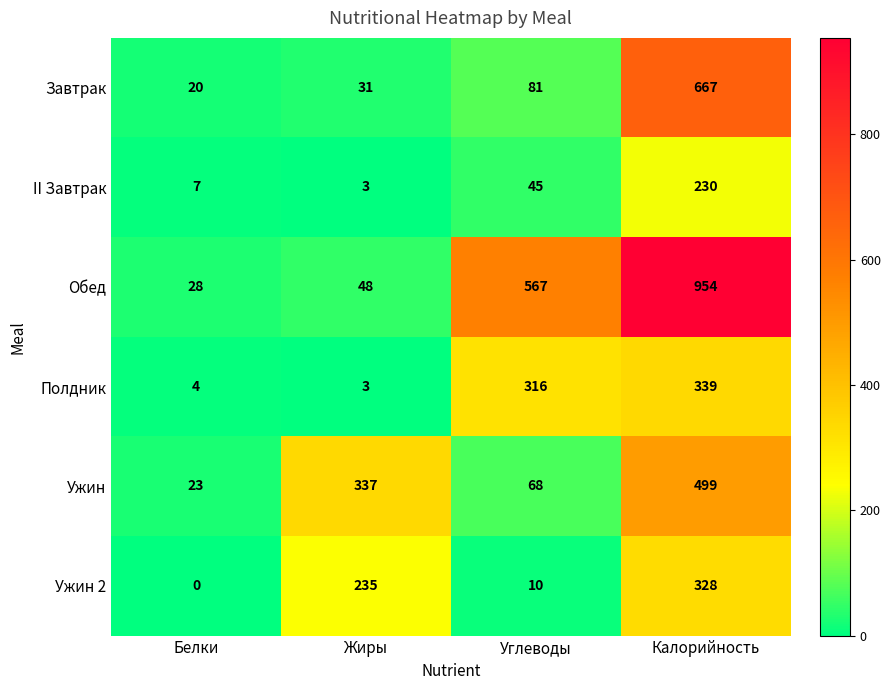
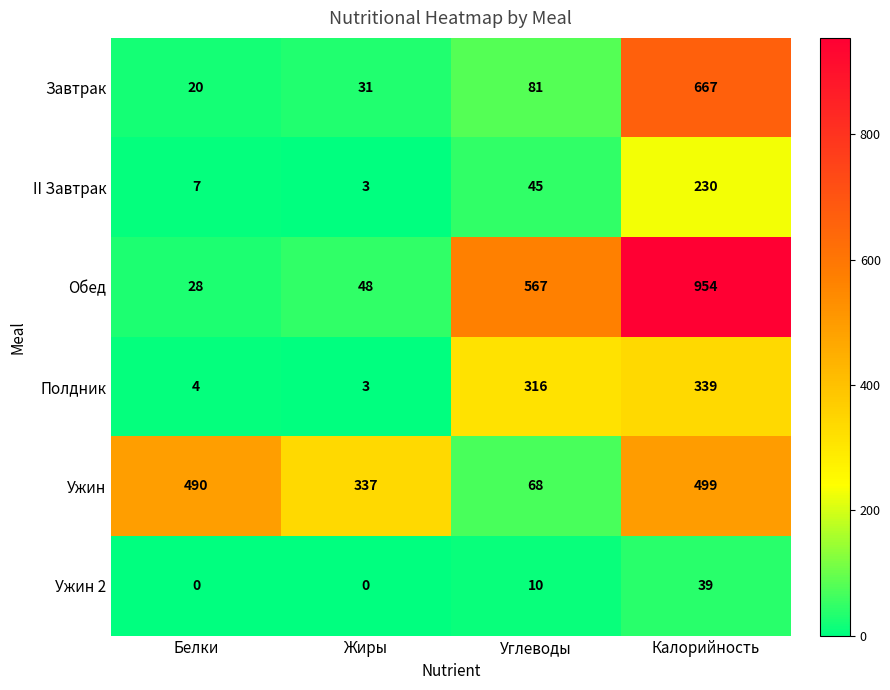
  {
    "Завтрак": {
      "Белки": 20,
      "Жиры": 31,
      "Углеводы": 81,
      "Калорийность": 667
    },
    "II Завтрак": {
      "Белки": 7,
      "Жиры": 3,
      "Углеводы": 45,
      "Калорийность": 230
    },
    "Обед": {
      "Белки": 28,
      "Жиры": 48,
      "Углеводы": 567,
      "Калорийность": 954
    },
    "Полдник": {
      "Белки": 4,
      "Жиры": 3,
      "Углеводы": 316,
      "Калорийность": 339
    },
    "Ужин": {
-     "Белки": 23,
+     "Белки": 490,
      "Жиры": 337,
      "Углеводы": 68,
      "Калорийность": 499
    },
    "Ужин 2": {
      "Белки": 0,
-     "Жиры": 235,
+     "Жиры": 0,
      "Углеводы": 10,
-     "Калорийность": 328
+     "Калорийность": 39
    }
  }
